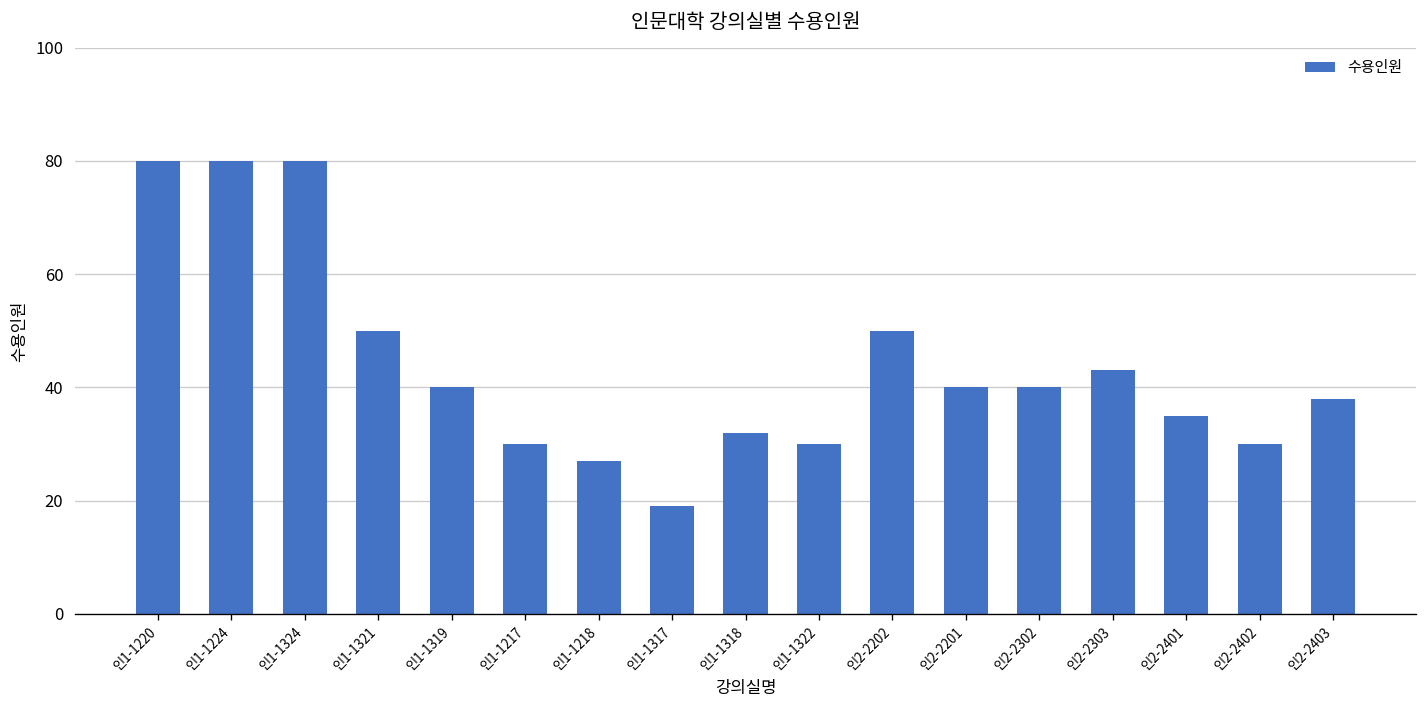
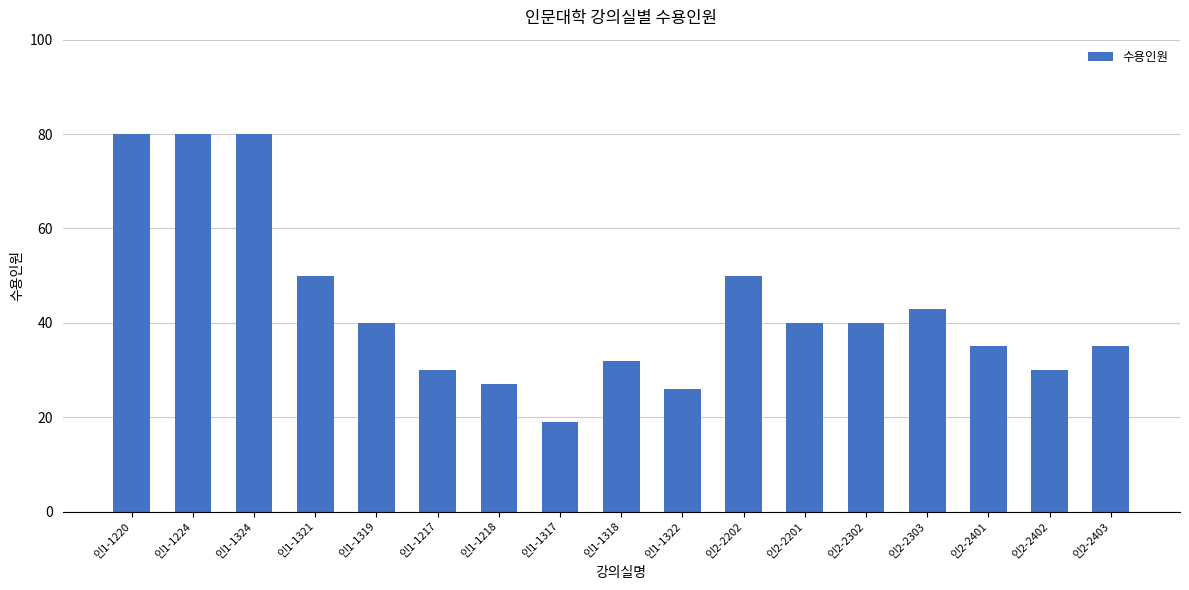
  {
    "인1-1220": 80,
    "인1-1224": 80,
    "인1-1324": 80,
    "인1-1321": 50,
    "인1-1319": 40,
    "인1-1217": 30,
    "인1-1218": 27,
    "인1-1317": 19,
    "인1-1318": 32,
-   "인1-1322": 30,
+   "인1-1322": 26,
    "인2-2202": 50,
    "인2-2201": 40,
    "인2-2302": 40,
    "인2-2303": 43,
    "인2-2401": 35,
    "인2-2402": 30,
-   "인2-2403": 38
+   "인2-2403": 35
  }
